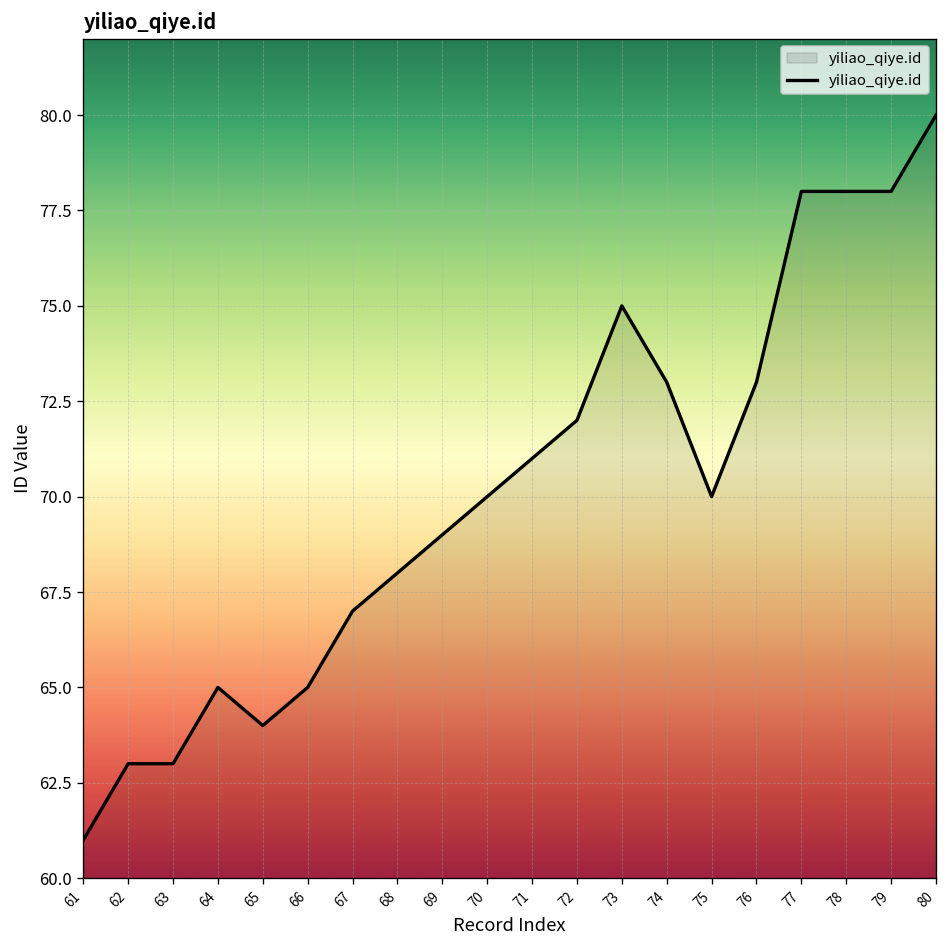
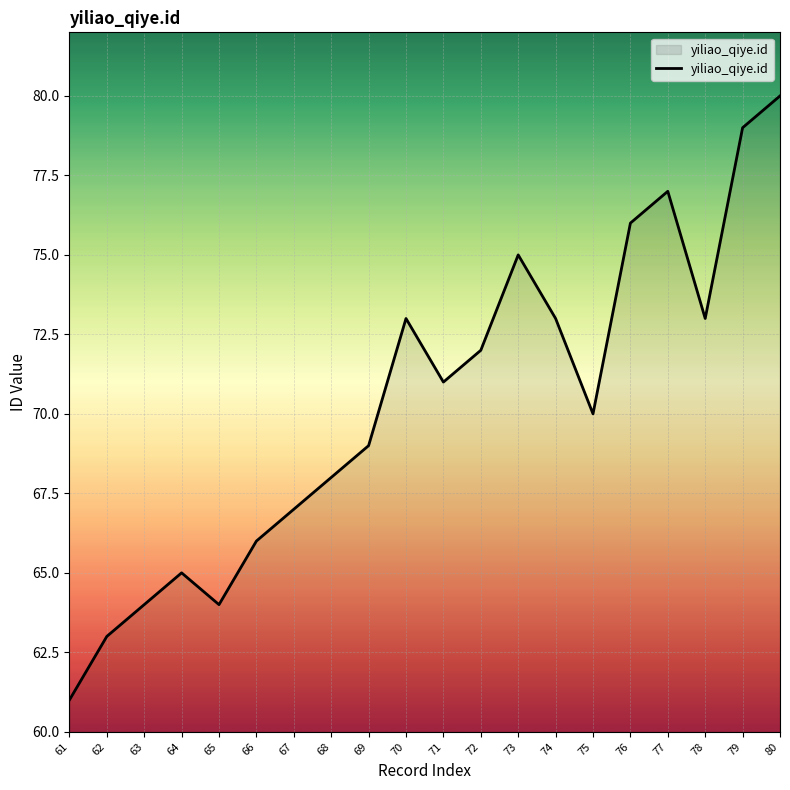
  {
    "61": 61,
    "62": 63,
-   "63": 63,
+   "63": 64,
    "64": 65,
    "65": 64,
-   "66": 65,
+   "66": 66,
    "67": 67,
    "68": 68,
    "69": 69,
-   "70": 70,
+   "70": 73,
    "71": 71,
    "72": 72,
    "73": 75,
    "74": 73,
    "75": 70,
-   "76": 73,
-   "77": 78,
-   "78": 78,
-   "79": 78,
+   "76": 76,
+   "77": 77,
+   "78": 73,
+   "79": 79,
    "80": 80
  }
